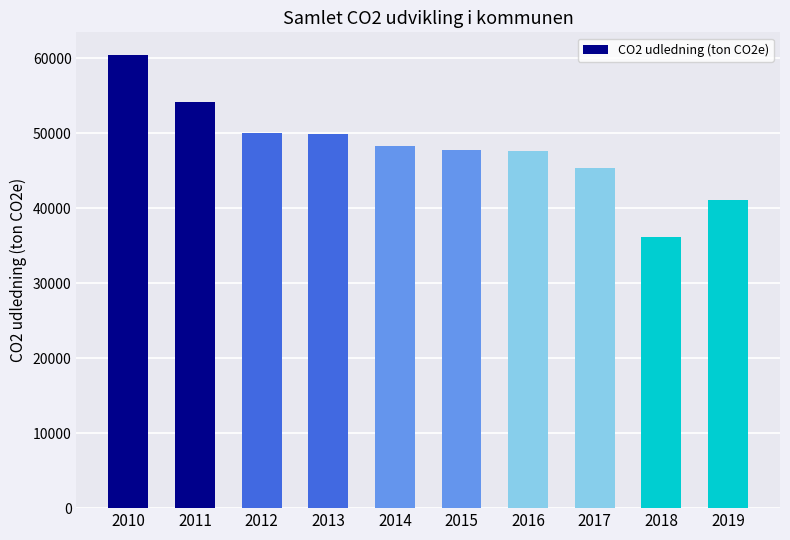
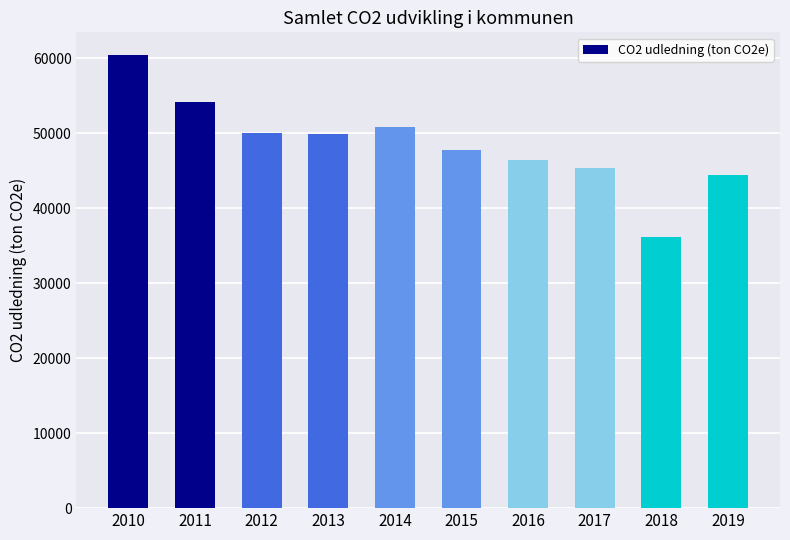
  {
    "2010": 60000,
    "2011": 54000,
    "2012": 50000,
    "2013": 50000,
-   "2014": 48000,
+   "2014": 51000,
    "2015": 48000,
-   "2016": 48000,
+   "2016": 46000,
    "2017": 45000,
    "2018": 36000,
-   "2019": 41000
+   "2019": 44000
  }
